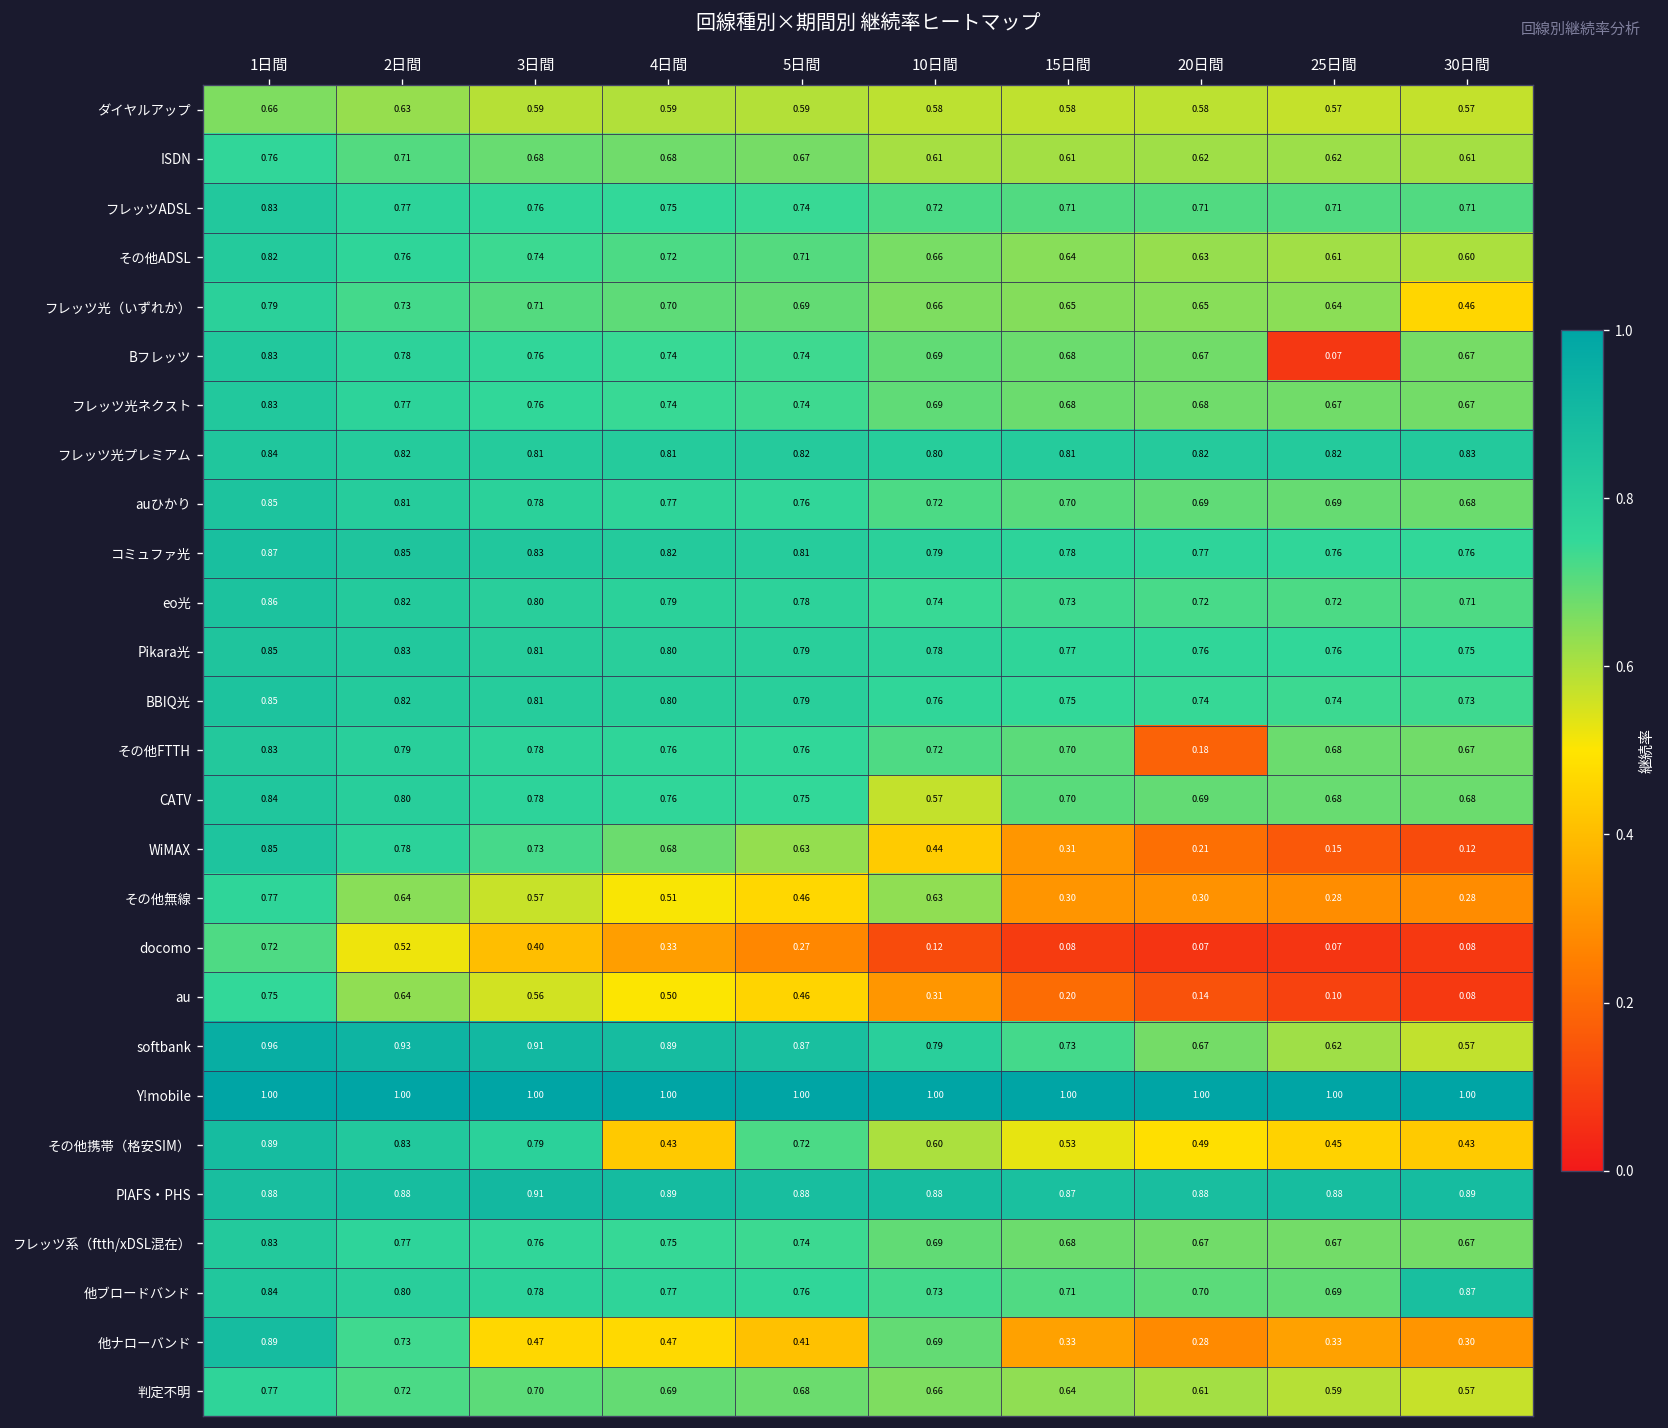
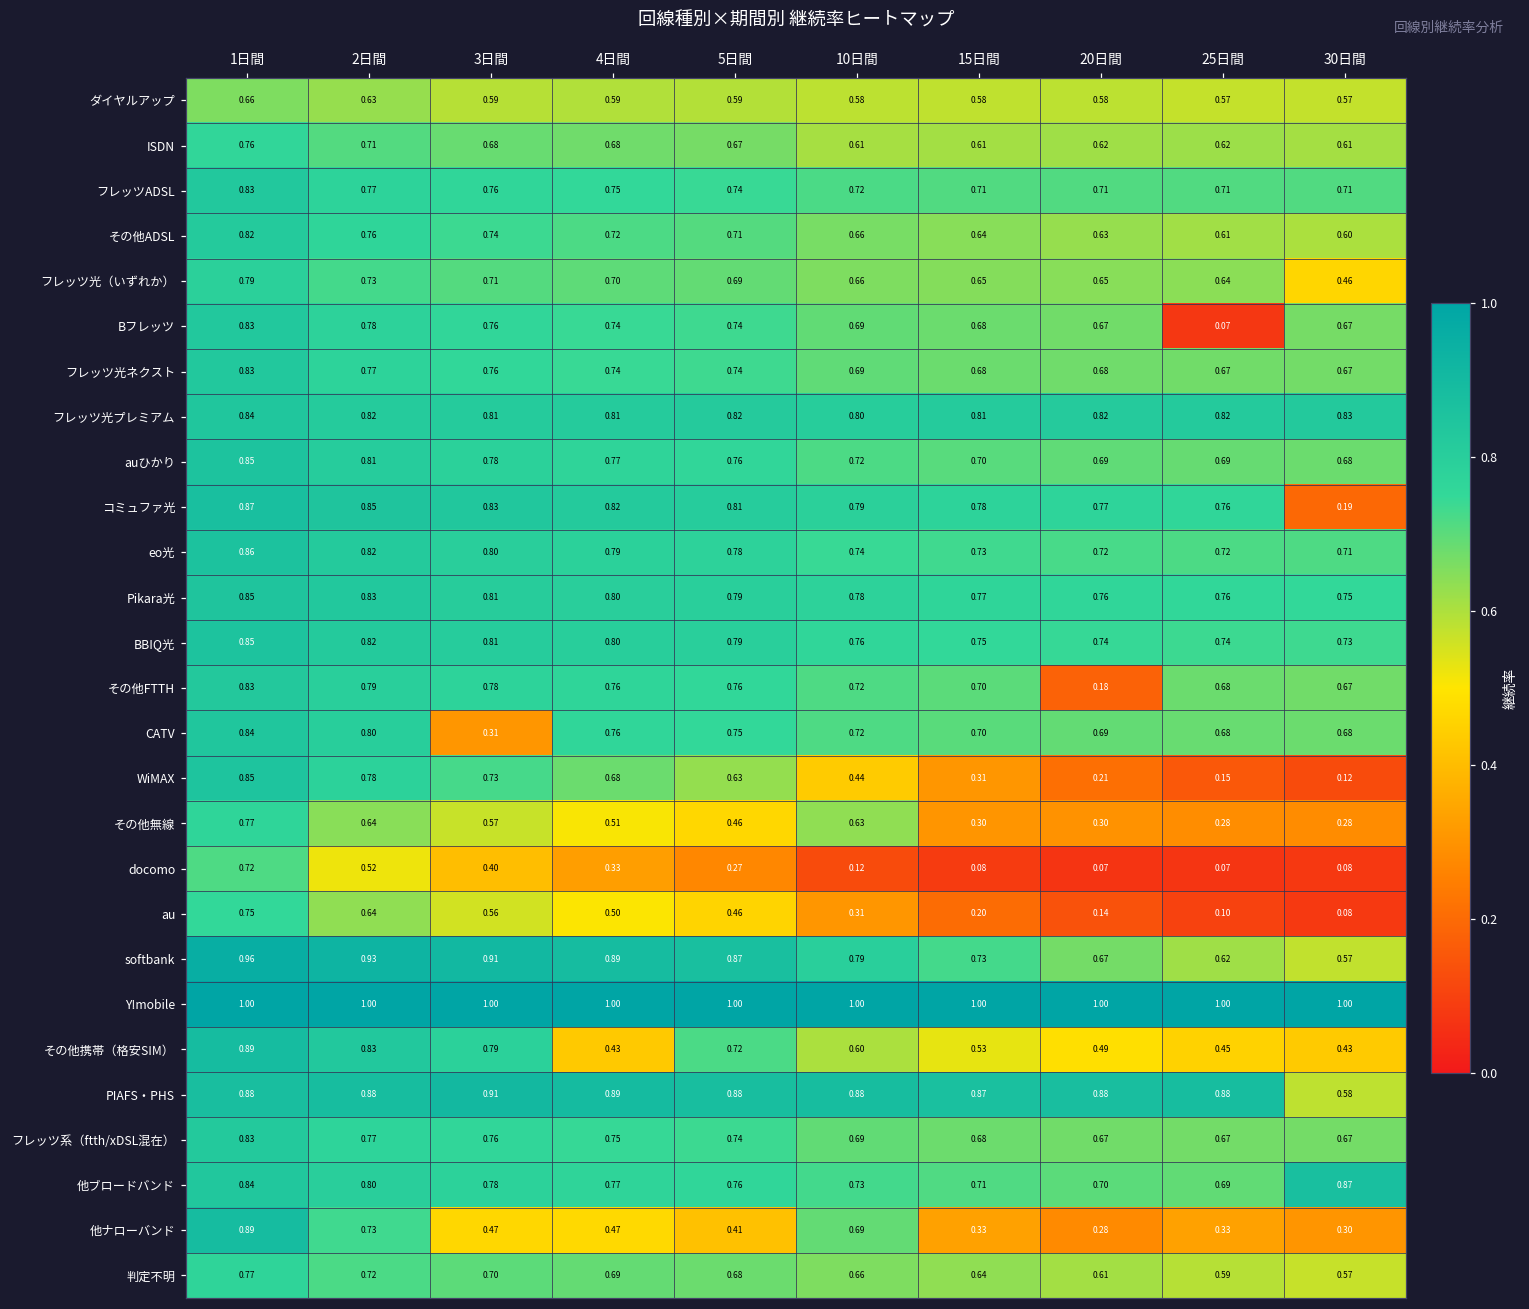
  {
    "コミュファ光": {
      "1日間": 0.87,
      "2日間": 0.85,
      "3日間": 0.83,
      "4日間": 0.82,
      "5日間": 0.81,
      "10日間": 0.79,
      "15日間": 0.78,
      "20日間": 0.77,
      "25日間": 0.76,
-     "30日間": 0.76
+     "30日間": 0.19
    },
    "CATV": {
      "1日間": 0.84,
      "2日間": 0.80,
-     "3日間": 0.78,
+     "3日間": 0.31,
      "4日間": 0.76,
      "5日間": 0.75,
-     "10日間": 0.57,
+     "10日間": 0.72,
      "15日間": 0.70,
      "20日間": 0.69,
      "25日間": 0.68,
      "30日間": 0.68
    },
    "PIAFS・PHS": {
      "1日間": 0.88,
      "2日間": 0.88,
      "3日間": 0.91,
      "4日間": 0.89,
      "5日間": 0.88,
      "10日間": 0.88,
      "15日間": 0.87,
      "20日間": 0.88,
      "25日間": 0.88,
-     "30日間": 0.89
+     "30日間": 0.58
    }
  }
